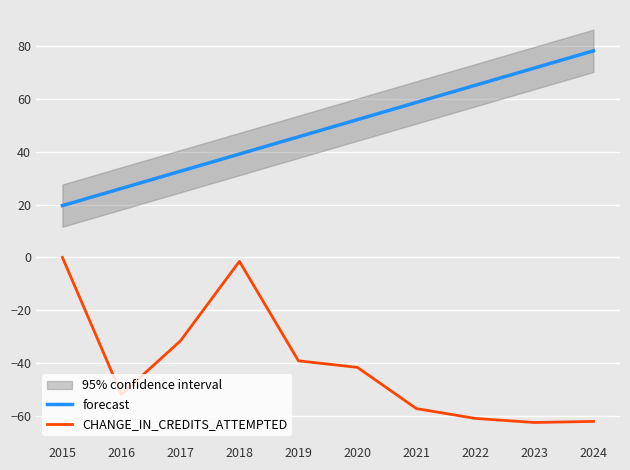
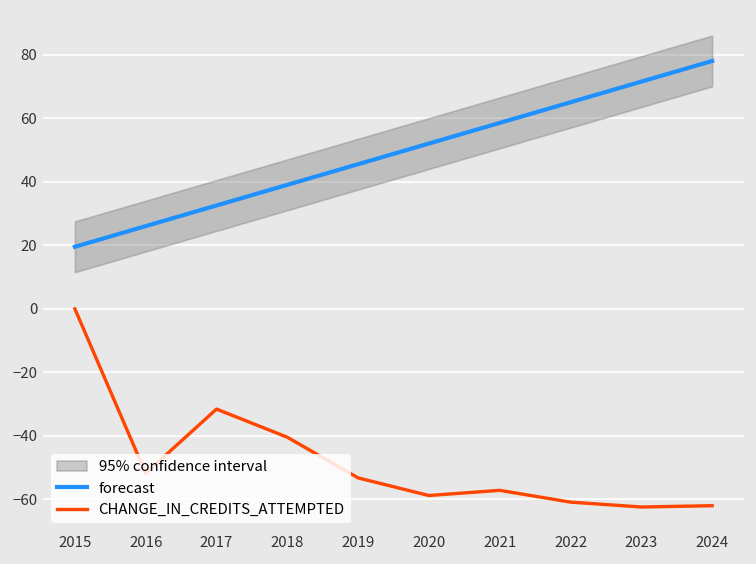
  {
    "forecast": {
      "2015": 20,
      "2016": 26,
      "2017": 33,
      "2018": 39,
      "2019": 46,
      "2020": 52,
      "2021": 59,
      "2022": 65,
      "2023": 72,
      "2024": 78
    },
    "CHANGE_IN_CREDITS_ATTEMPTED": {
      "2015": 0,
      "2017": -32,
-     "2018": -1,
-     "2019": -39,
-     "2020": -42,
+     "2018": -40,
+     "2019": -53,
+     "2020": -59,
      "2021": -57,
      "2022": -61,
      "2023": -62,
      "2024": -62
    }
  }
